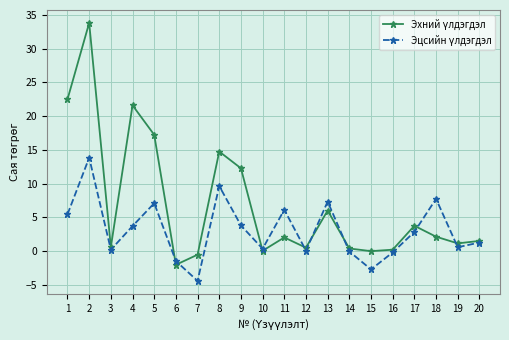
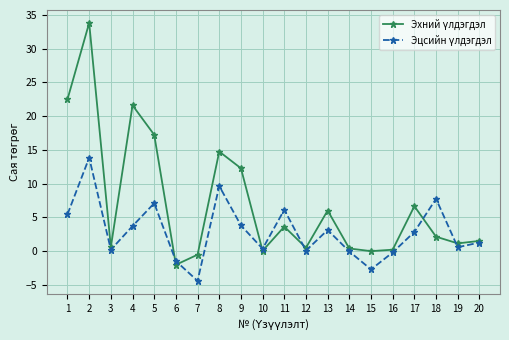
  {
    "Эхний үлдэгдэл": {
      "1": 23,
      "2": 34,
      "3": 1,
      "4": 22,
      "5": 17,
      "6": -2,
      "7": -1,
      "8": 15,
      "9": 12,
-     "11": 2,
+     "11": 4,
      "12": 1,
      "13": 6,
      "14": 0,
      "15": 0,
      "16": 0,
-     "17": 4,
+     "17": 7,
      "18": 2,
      "19": 1
    },
    "Эцсийн үлдэгдэл": {
      "1": 5,
      "2": 14,
      "3": 0,
      "4": 4,
      "5": 7,
      "6": -1,
      "7": -4,
      "8": 10,
      "9": 4,
      "11": 6,
      "12": 0,
-     "13": 7,
+     "13": 3,
      "14": 0,
      "15": -3,
      "16": 0,
      "17": 3,
      "18": 8,
      "19": 1
    }
  }
